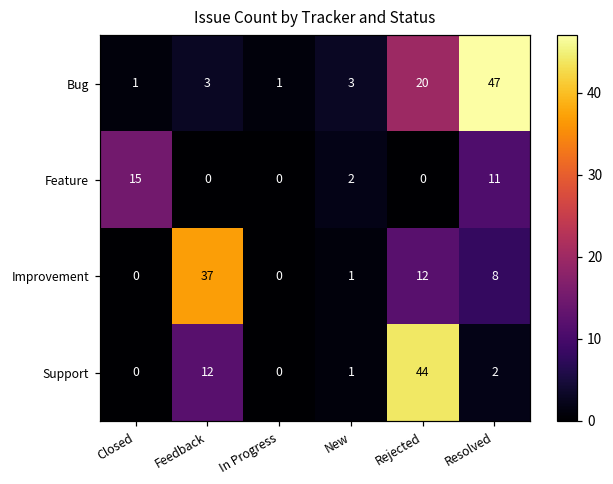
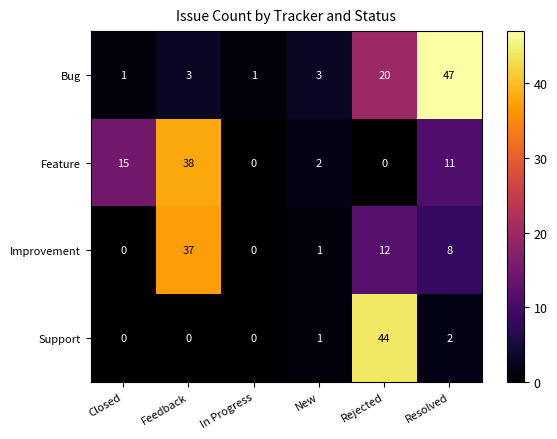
  {
    "Bug": {
      "Closed": 1,
      "Feedback": 3,
      "In Progress": 1,
      "New": 3,
      "Rejected": 20,
      "Resolved": 47
    },
    "Feature": {
      "Closed": 15,
-     "Feedback": 0,
+     "Feedback": 38,
      "In Progress": 0,
      "New": 2,
      "Rejected": 0,
      "Resolved": 11
    },
    "Improvement": {
      "Closed": 0,
      "Feedback": 37,
      "In Progress": 0,
      "New": 1,
      "Rejected": 12,
      "Resolved": 8
    },
    "Support": {
      "Closed": 0,
-     "Feedback": 12,
+     "Feedback": 0,
      "In Progress": 0,
      "New": 1,
      "Rejected": 44,
      "Resolved": 2
    }
  }
